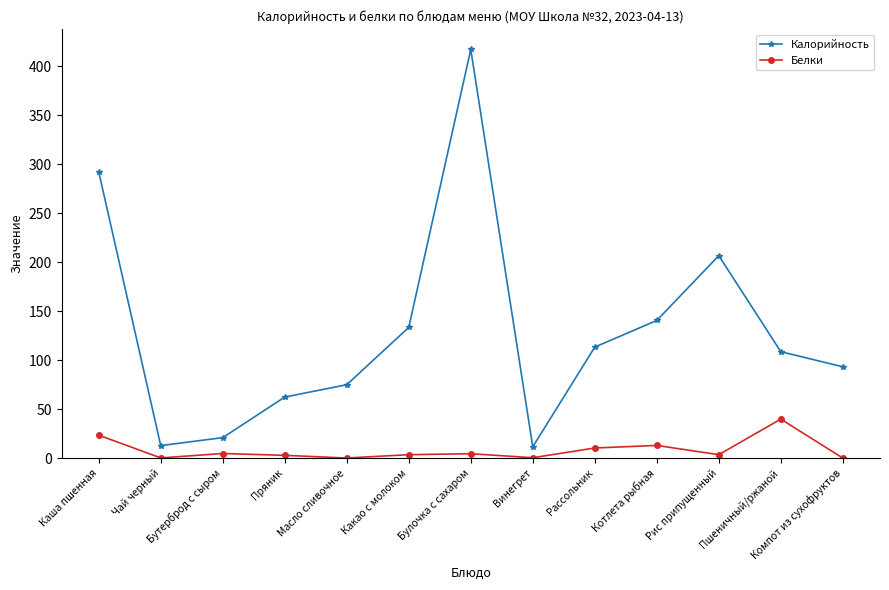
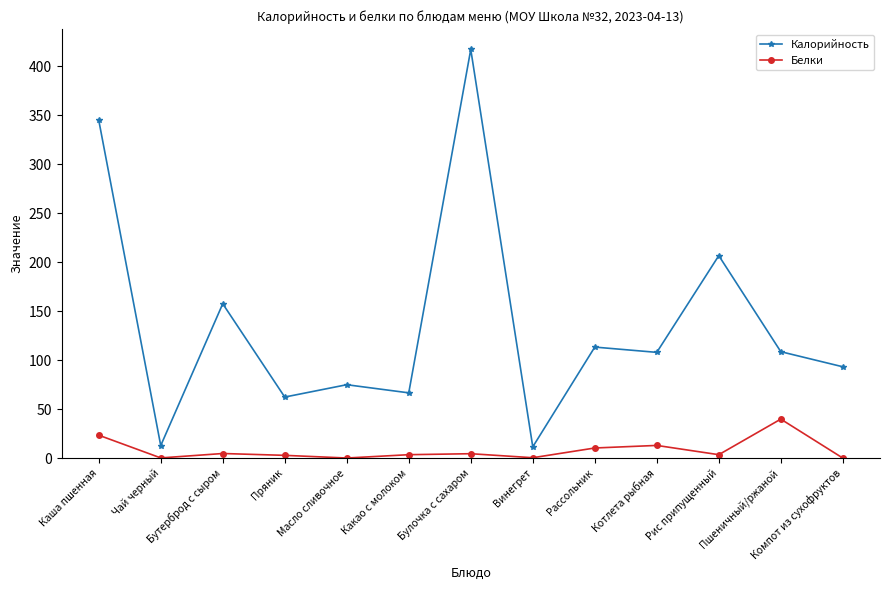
  {
    "Калорийность": {
-     "Каша пшенная": 290,
+     "Каша пшенная": 340,
      "Чай черный": 10,
-     "Бутерброд с сыром": 20,
+     "Бутерброд с сыром": 160,
      "Пряник": 60,
      "Масло сливочное": 70,
-     "Какао с молоком": 130,
+     "Какао с молоком": 70,
      "Булочка с сахаром": 420,
      "Винегрет": 10,
      "Рассольник": 110,
-     "Котлета рыбная": 140,
+     "Котлета рыбная": 110,
      "Рис припущенный": 210,
      "Пшеничный/ржаной": 110,
      "Компот из сухофруктов": 90
    },
    "Белки": {
      "Каша пшенная": 20,
      "Чай черный": 0,
      "Бутерброд с сыром": 0,
      "Пряник": 0,
      "Масло сливочное": 0,
      "Какао с молоком": 0,
      "Булочка с сахаром": 0,
      "Винегрет": 0,
      "Рассольник": 10,
      "Котлета рыбная": 10,
      "Рис припущенный": 0,
      "Пшеничный/ржаной": 40,
      "Компот из сухофруктов": 0
    }
  }
